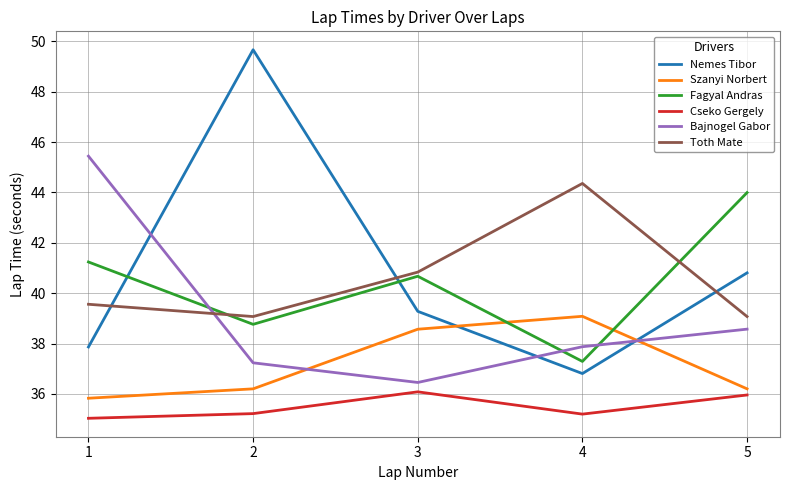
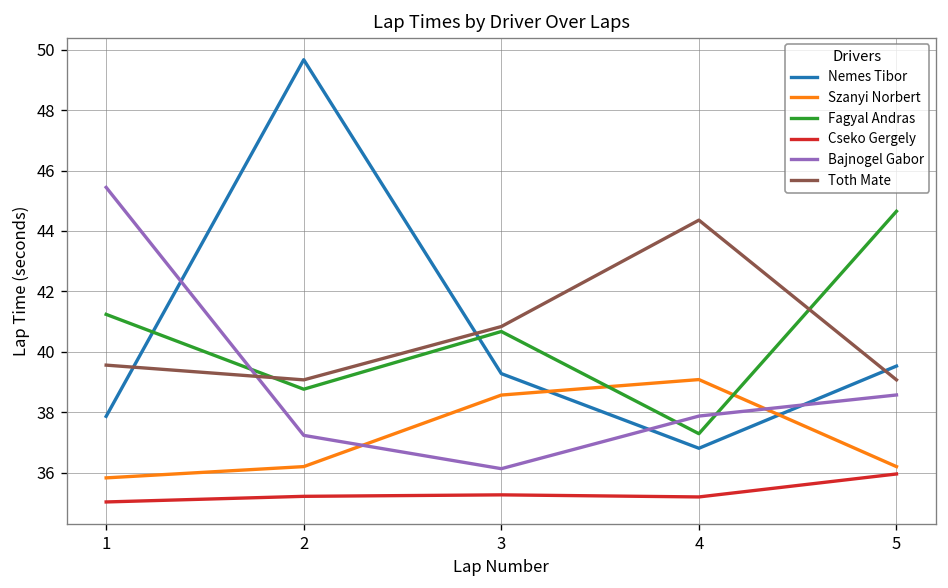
  {
    "Nemes Tibor": {
      "1": 37.9,
      "2": 49.7,
      "3": 39.3,
      "4": 36.8,
-     "5": 40.8
+     "5": 39.5
    },
    "Szanyi Norbert": {
      "1": 35.8,
      "2": 36.2,
      "3": 38.6,
      "4": 39.1,
      "5": 36.2
    },
    "Fagyal Andras": {
      "1": 41.2,
      "2": 38.8,
      "3": 40.7,
      "4": 37.3,
-     "5": 44.0
+     "5": 44.7
    },
    "Cseko Gergely": {
      "1": 35.0,
      "2": 35.2,
-     "3": 36.1,
+     "3": 35.3,
      "4": 35.2,
      "5": 36.0
    },
    "Bajnogel Gabor": {
      "1": 45.4,
      "2": 37.2,
-     "3": 36.5,
+     "3": 36.1,
      "4": 37.9,
      "5": 38.6
    },
    "Toth Mate": {
      "1": 39.6,
      "2": 39.1,
      "3": 40.8,
      "4": 44.4,
      "5": 39.1
    }
  }
